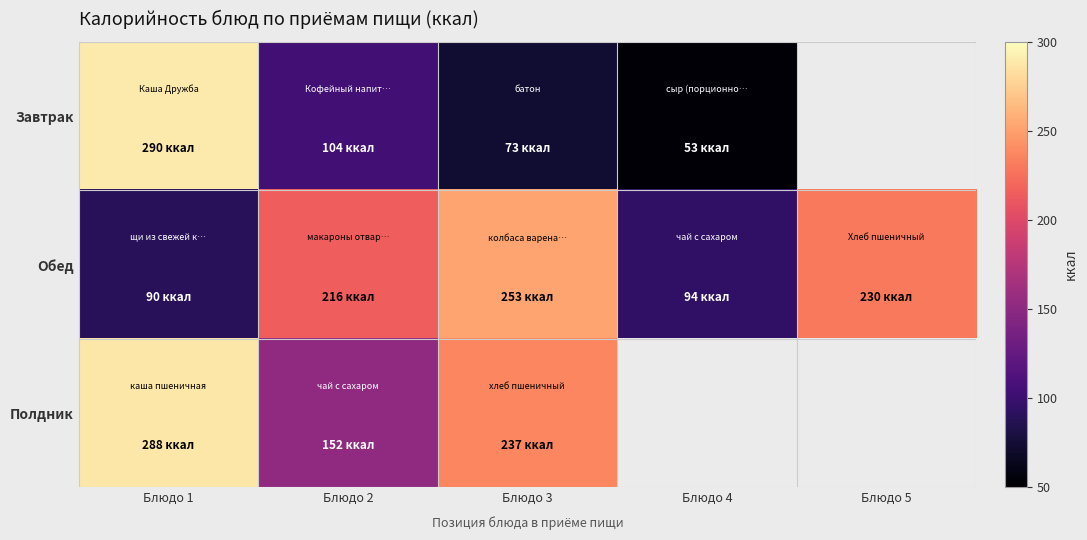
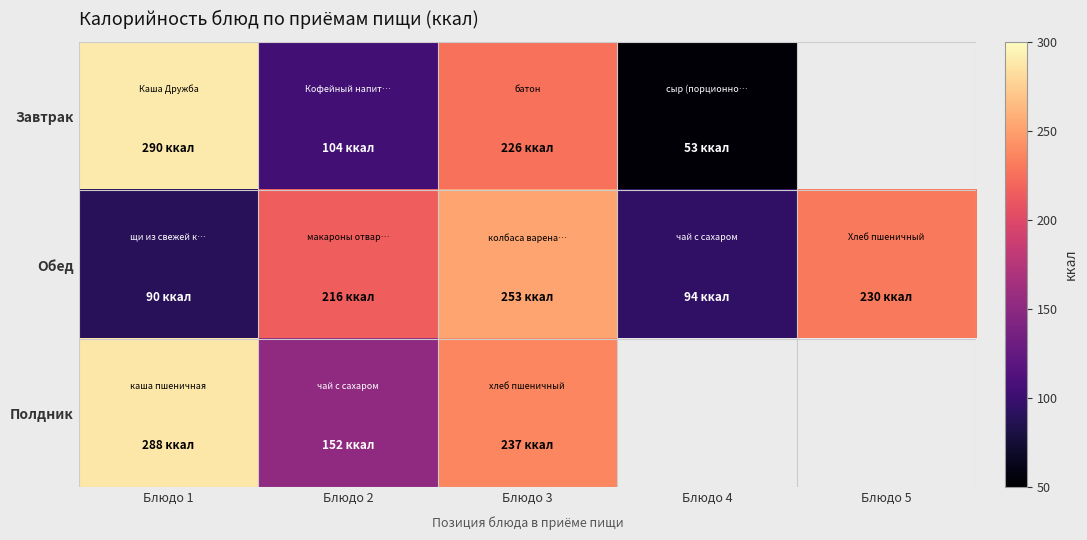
  {
    "Завтрак": {
-     "Блюдо 3": 73
+     "Блюдо 3": 226
    }
  }
